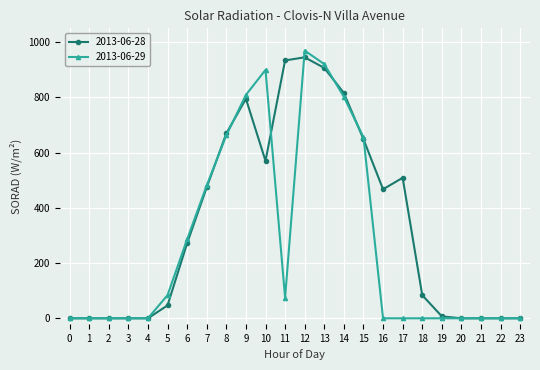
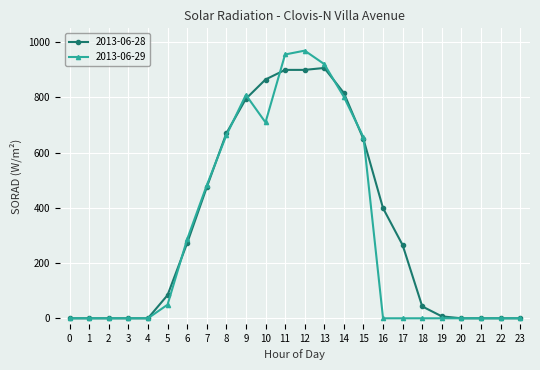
  {
    "2013-06-28": {
-     "5": 50,
+     "5": 80,
      "6": 270,
      "9": 790,
-     "10": 570,
-     "11": 930,
-     "12": 950,
+     "10": 860,
+     "11": 900,
+     "12": 900,
      "13": 910,
      "14": 820,
-     "16": 470,
-     "17": 510,
-     "18": 80
+     "16": 400,
+     "17": 260,
+     "18": 40
    },
    "2013-06-29": {
-     "5": 80,
+     "5": 50,
      "6": 290,
      "9": 810,
-     "10": 900,
-     "11": 70,
+     "10": 710,
+     "11": 960,
      "12": 970,
      "13": 920,
      "14": 800,
      "16": 0,
      "17": 0,
      "18": 0
    }
  }
